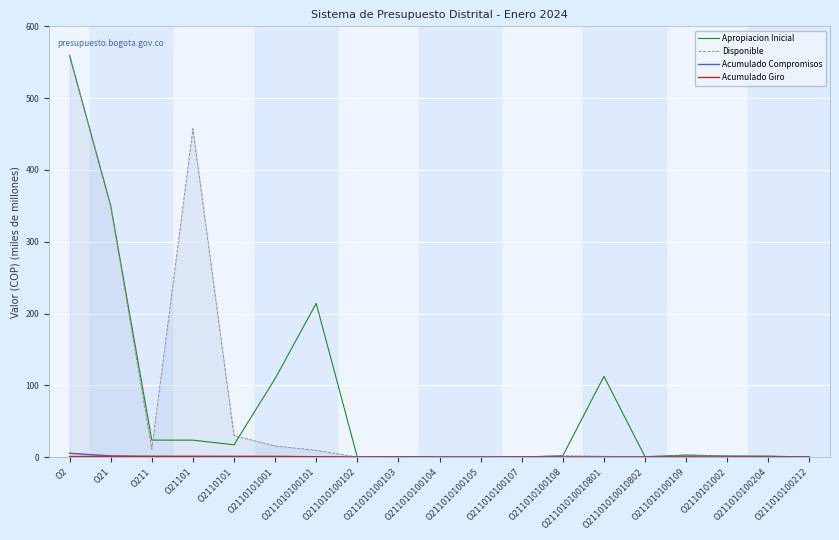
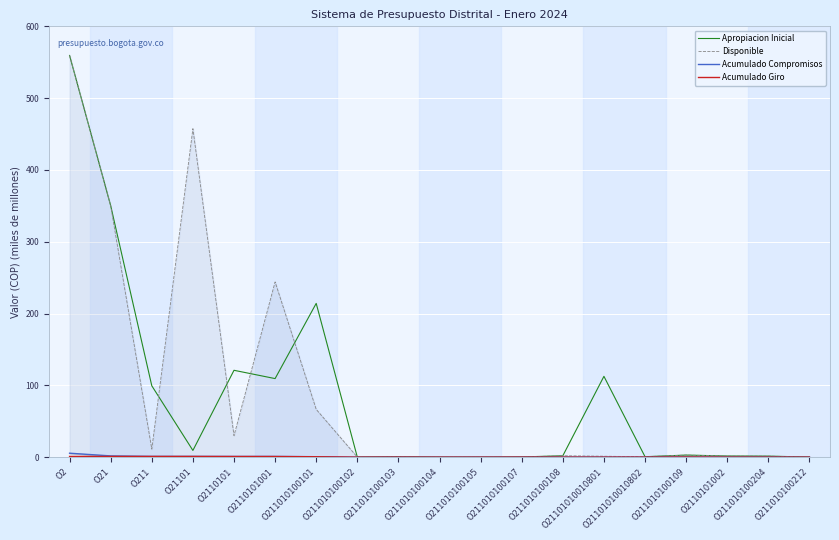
  {
    "Apropiacion Inicial": {
-     "O211": 20,
-     "O21101": 20,
-     "O2110101": 20,
+     "O211": 100,
+     "O21101": 10,
+     "O2110101": 120,
      "O2110101001": 110,
      "O211010100101": 210,
      "O21101010010801": 110
    },
    "Disponible": {
      "O211": 10,
      "O21101": 460,
      "O2110101": 30,
-     "O2110101001": 20,
-     "O211010100101": 10
+     "O2110101001": 240,
+     "O211010100101": 70
    },
    "Acumulado Compromisos": {
      "O2": 10
    },
    "Acumulado Giro": {
      "O2": 0
    }
  }
